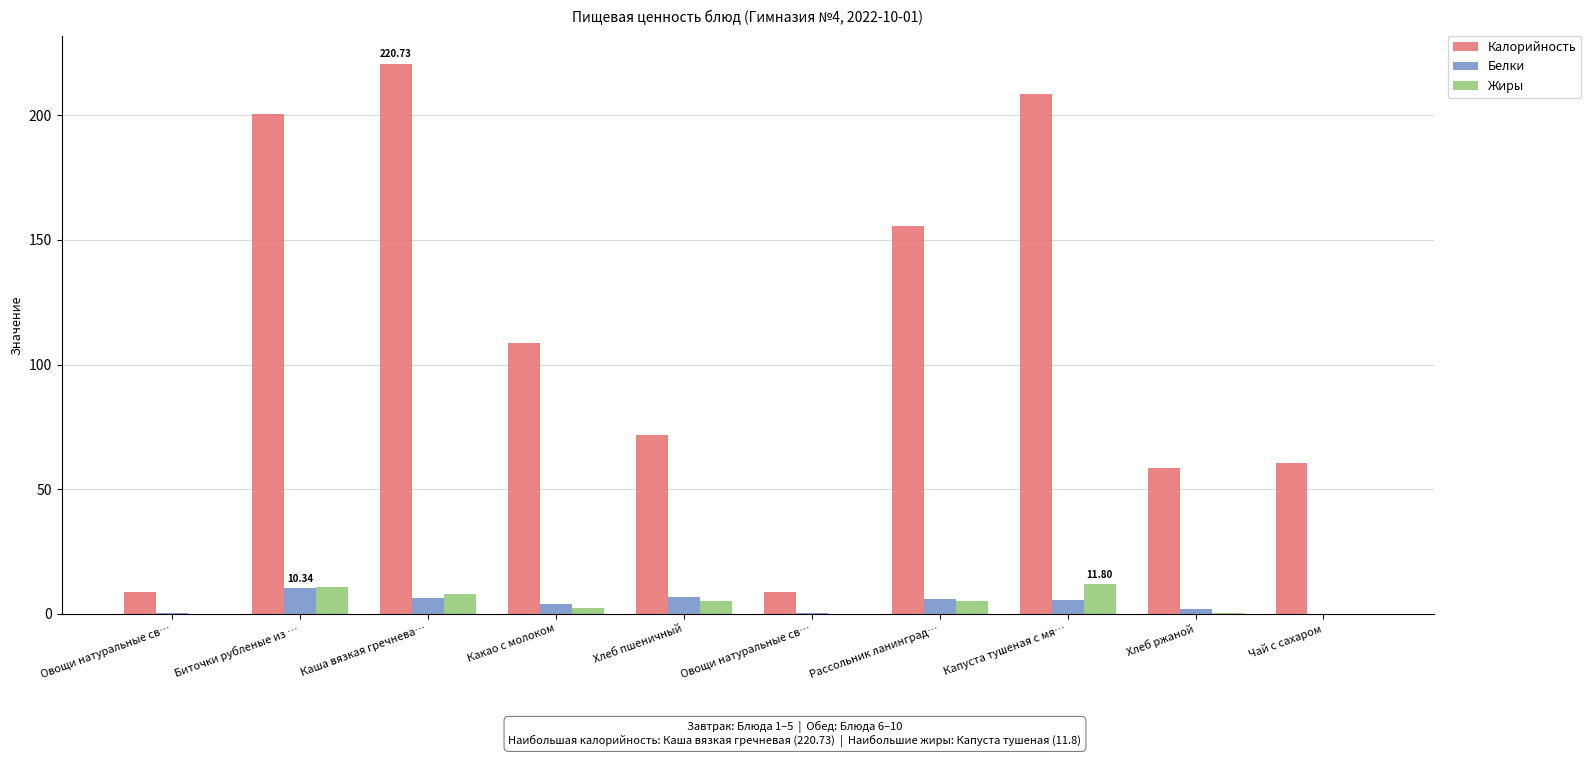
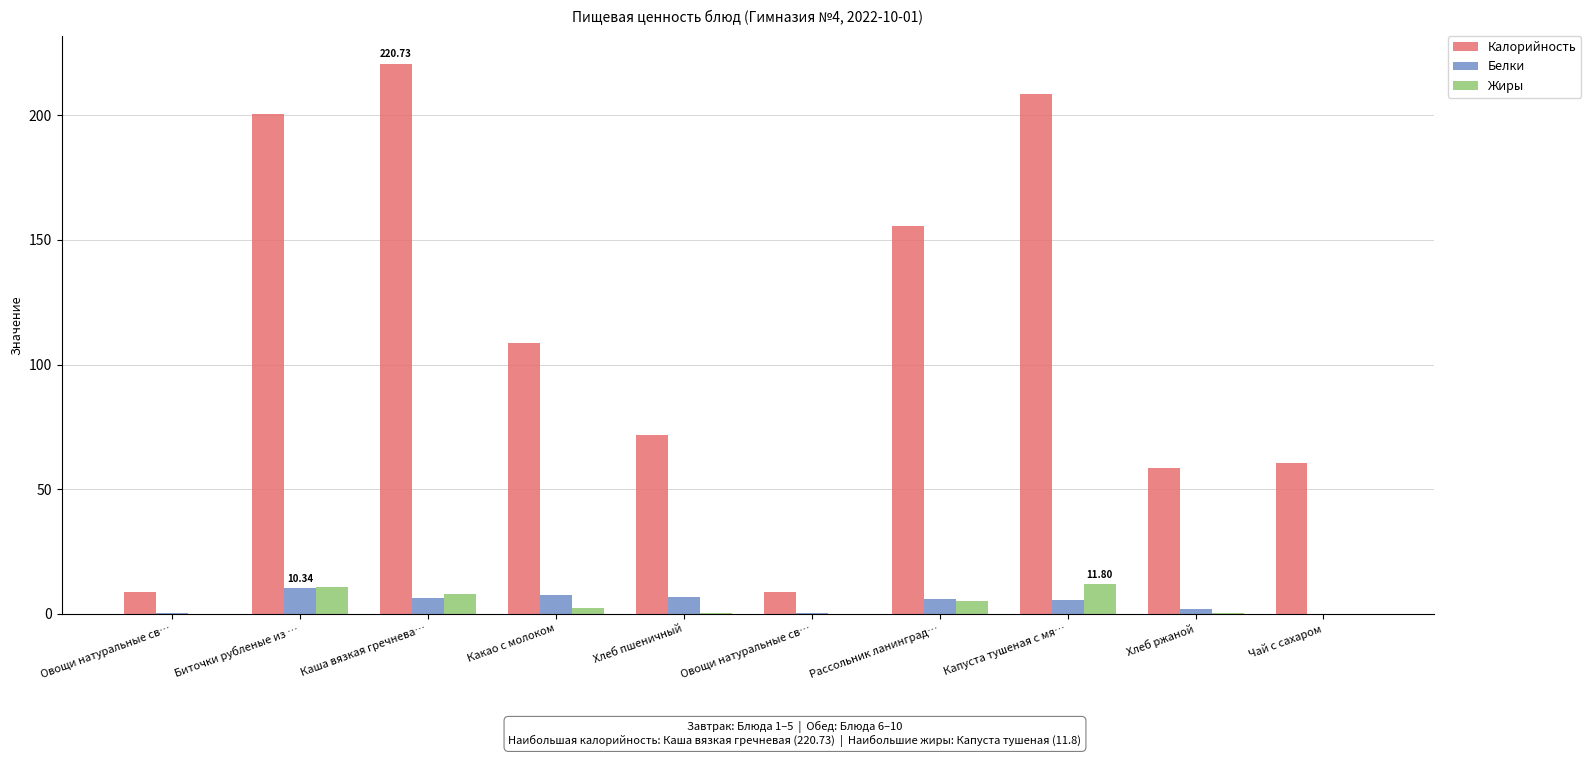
  {
    "Калорийность": {
      "Каша вязкая гречнева…": 220.73
    },
    "Белки": {
      "Каша вязкая гречнева…": 6,
-     "Какао с молоком": 4,
+     "Какао с молоком": 7,
      "Хлеб пшеничный": 7,
      "Рассольник ланинград…": 6,
      "Капуста тушеная с мя…": 5,
      "Хлеб ржаной": 2
    },
    "Жиры": {
      "Биточки рубленые из …": 11,
      "Каша вязкая гречнева…": 8,
      "Какао с молоком": 3,
-     "Хлеб пшеничный": 5,
+     "Хлеб пшеничный": 0,
      "Рассольник ланинград…": 5
    }
  }
